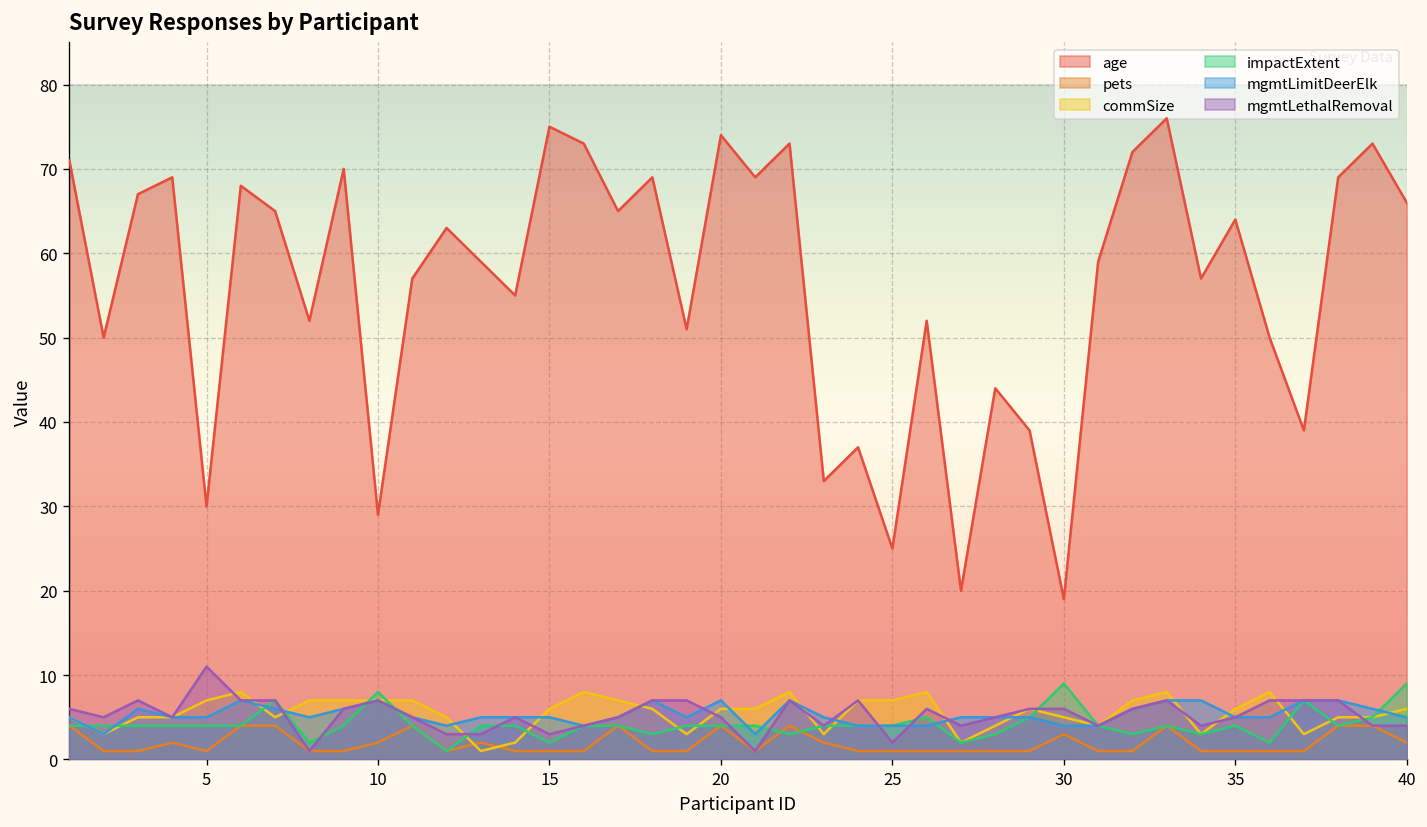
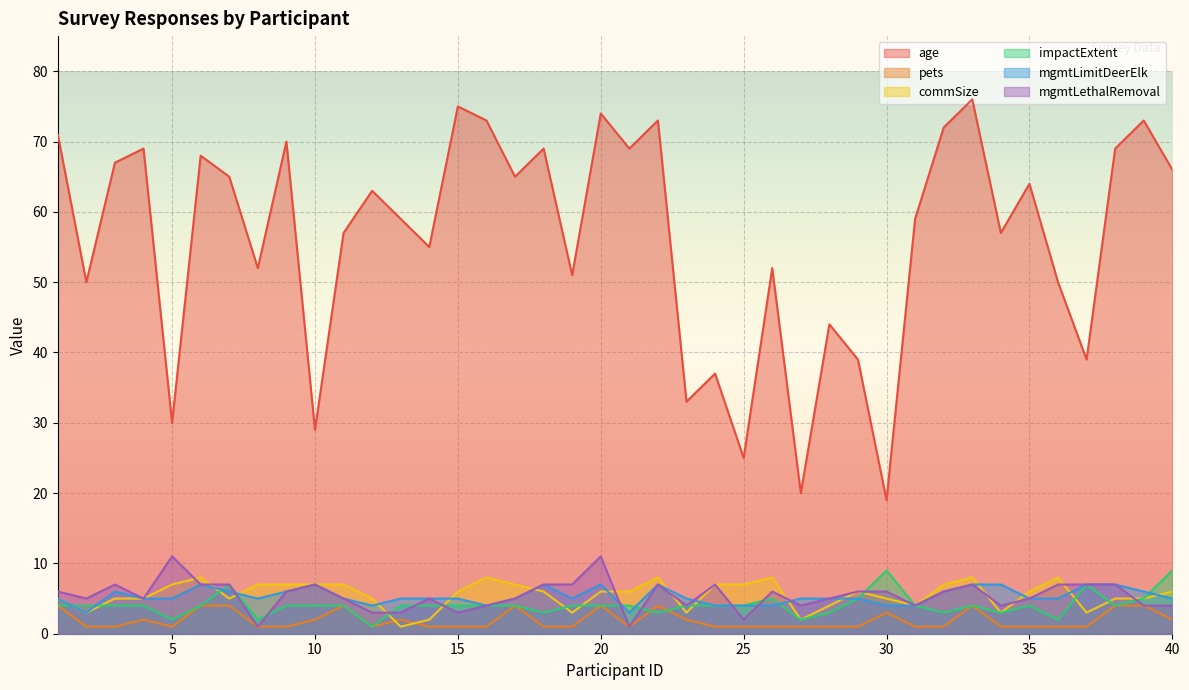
  {
    "impactExtent": {
-     "5": 4,
-     "10": 8,
-     "15": 2,
+     "5": 2,
+     "10": 4,
+     "15": 4,
      "30": 9,
      "35": 4,
      "40": 9
    },
    "mgmtLimitDeerElk": {
      "5": 5,
      "15": 5,
      "20": 7,
      "30": 4,
      "40": 5
    },
    "mgmtLethalRemoval": {
      "5": 11,
      "15": 3,
-     "20": 5,
+     "20": 11,
      "25": 2,
      "30": 6,
      "40": 4
    }
  }
